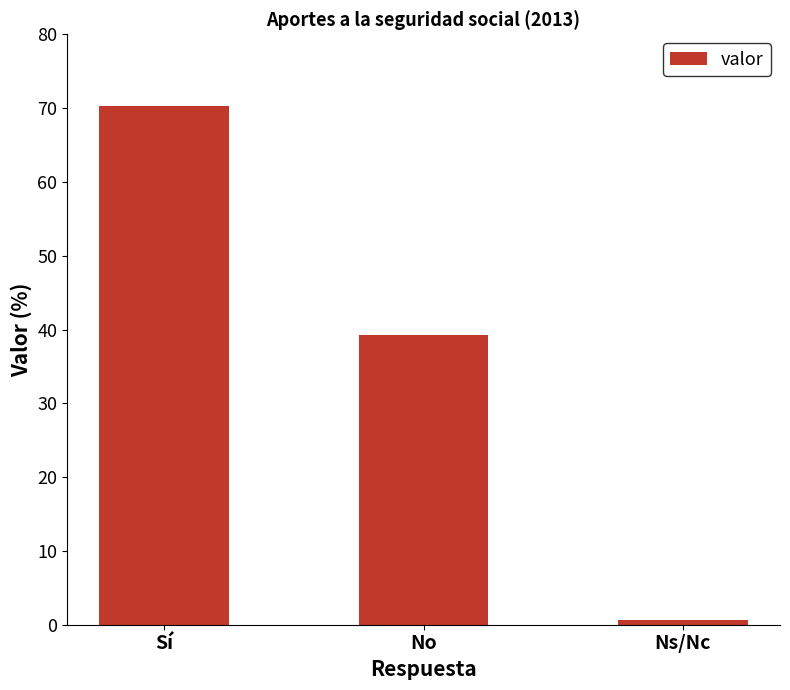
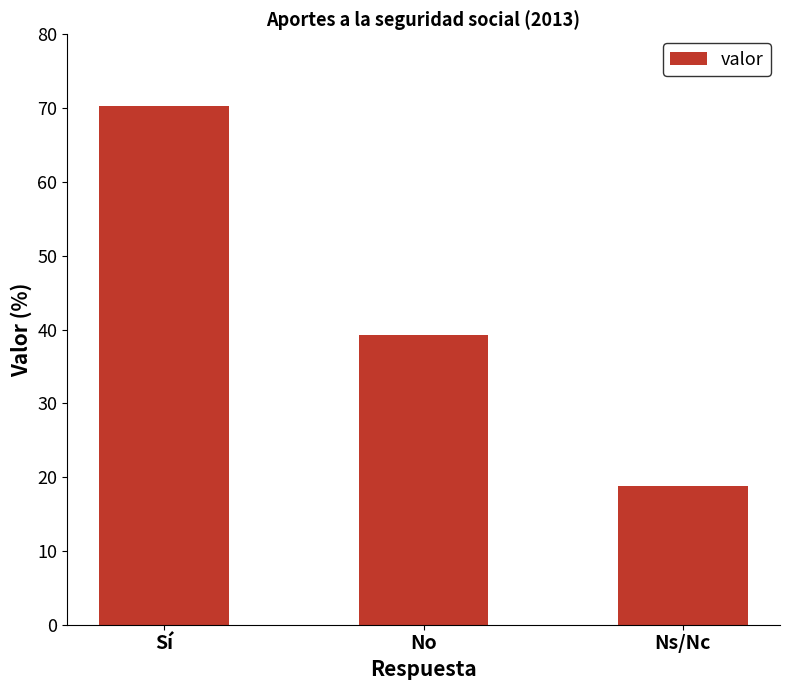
  {
    "Sí": 70,
    "No": 39,
-   "Ns/Nc": 1
+   "Ns/Nc": 19
  }
